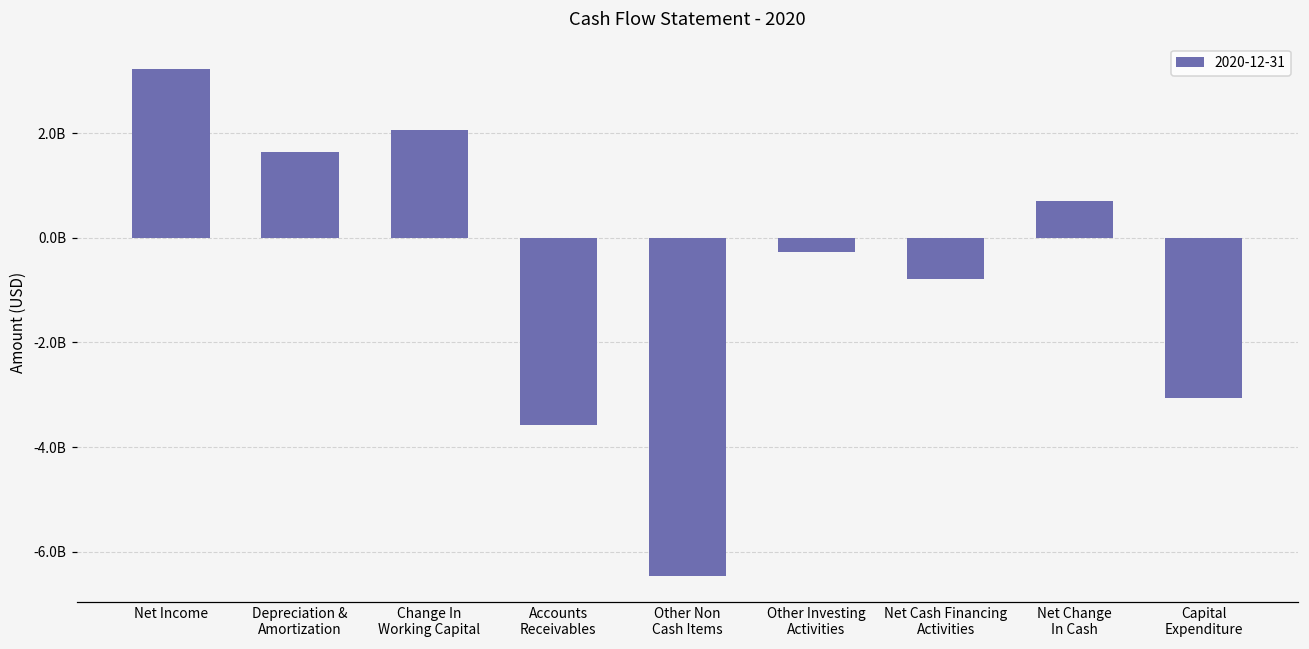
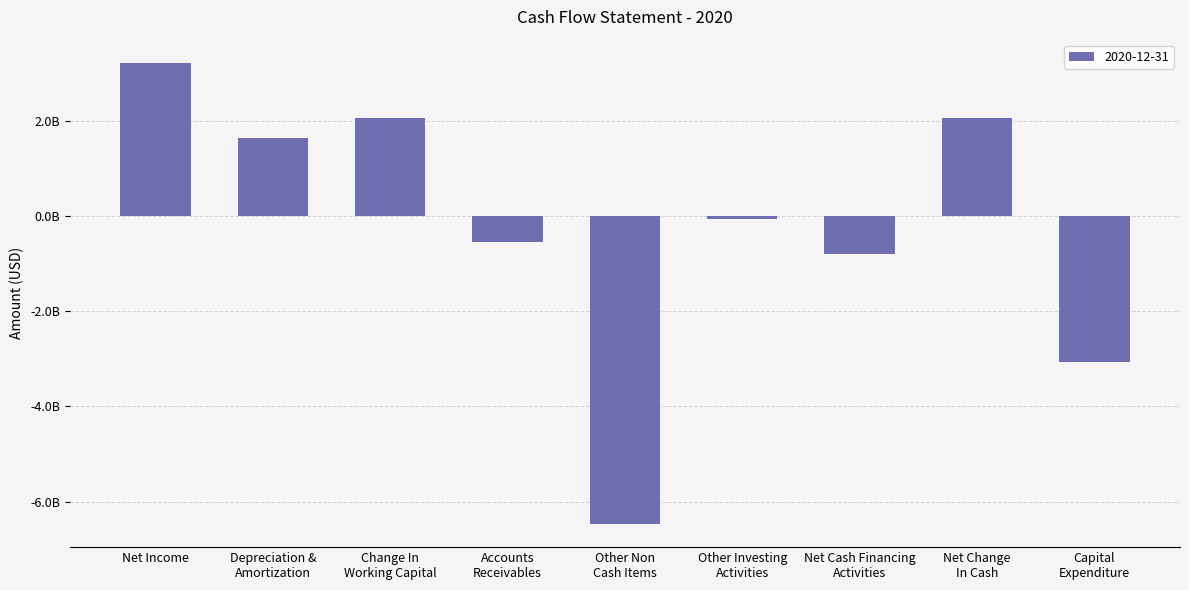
  {
    "Net Income": 3200000000,
    "Depreciation & Amortization": 1600000000,
    "Change In Working Capital": 2100000000,
-   "Accounts Receivables": -3600000000,
+   "Accounts Receivables": -500000000,
    "Other Non Cash Items": -6500000000,
-   "Other Investing Activities": -300000000,
+   "Other Investing Activities": -100000000,
    "Net Cash Financing Activities": -800000000,
-   "Net Change In Cash": 700000000,
+   "Net Change In Cash": 2100000000,
    "Capital Expenditure": -3100000000
  }
